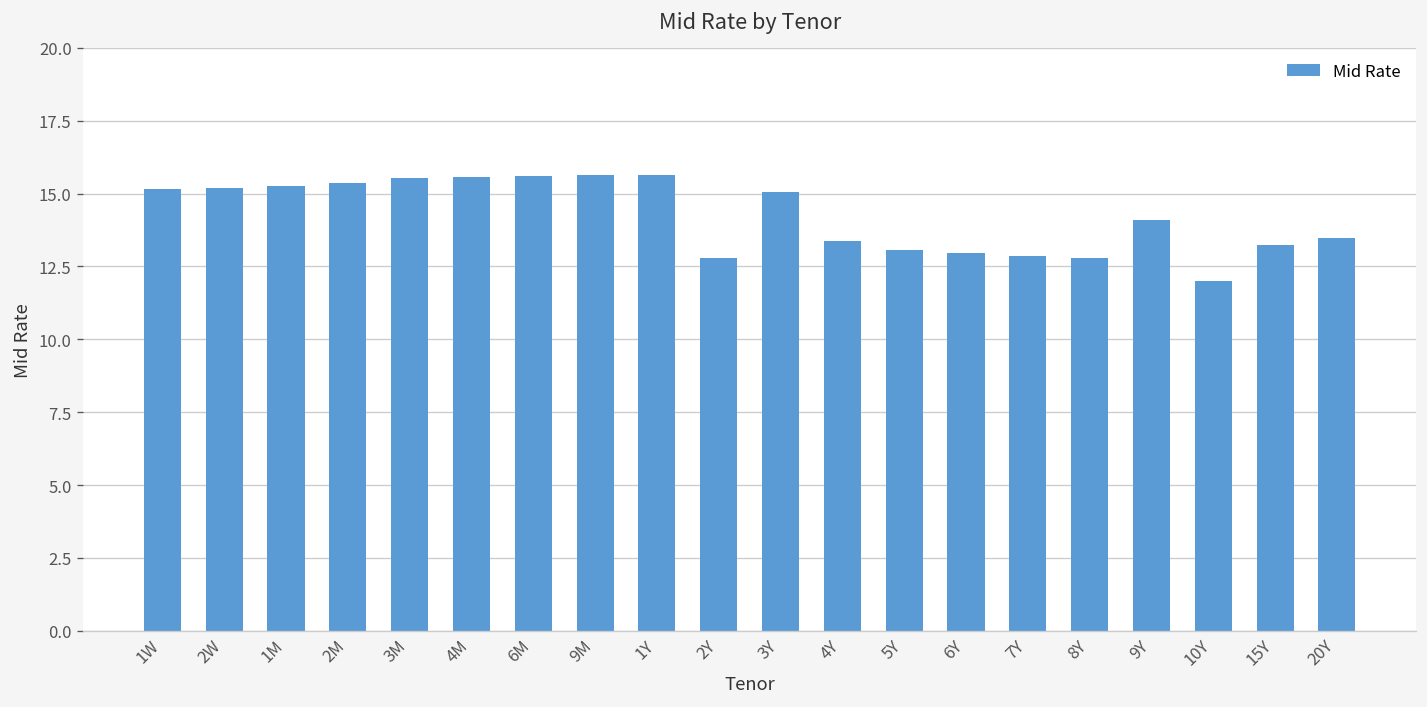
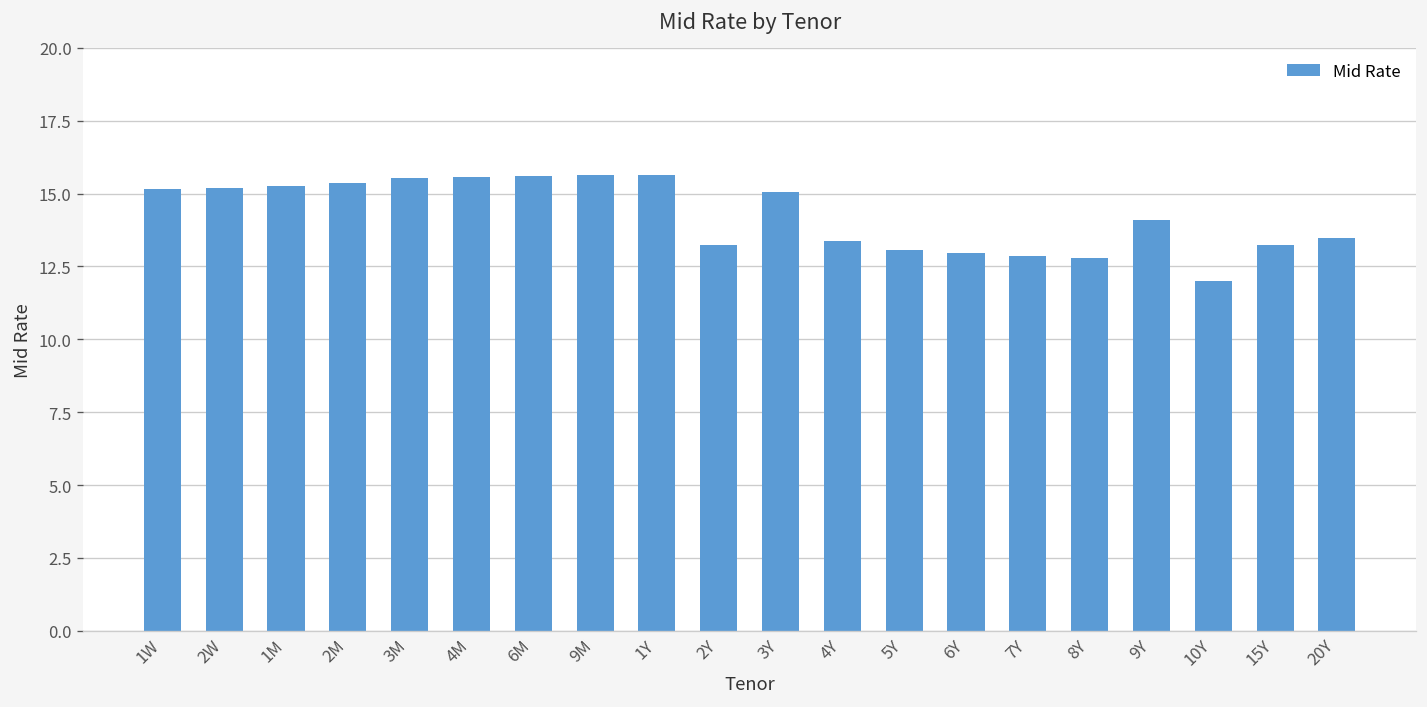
  {
    "1W": 15.2,
    "2W": 15.2,
    "1M": 15.3,
    "2M": 15.4,
    "3M": 15.5,
    "4M": 15.6,
    "6M": 15.6,
    "9M": 15.6,
    "1Y": 15.6,
-   "2Y": 12.8,
+   "2Y": 13.2,
    "3Y": 15.1,
    "4Y": 13.4,
    "5Y": 13.1,
    "6Y": 13.0,
    "7Y": 12.9,
    "8Y": 12.8,
    "9Y": 14.1,
    "10Y": 12.0,
    "15Y": 13.3,
    "20Y": 13.5
  }
